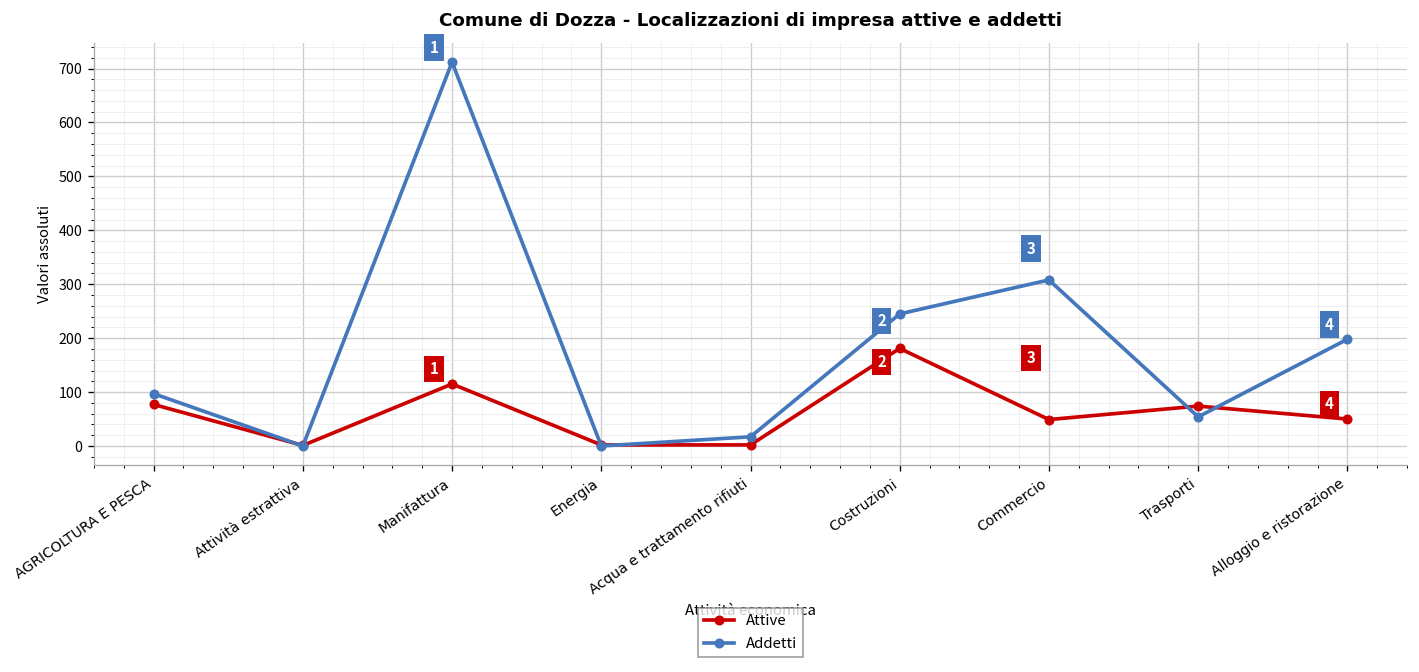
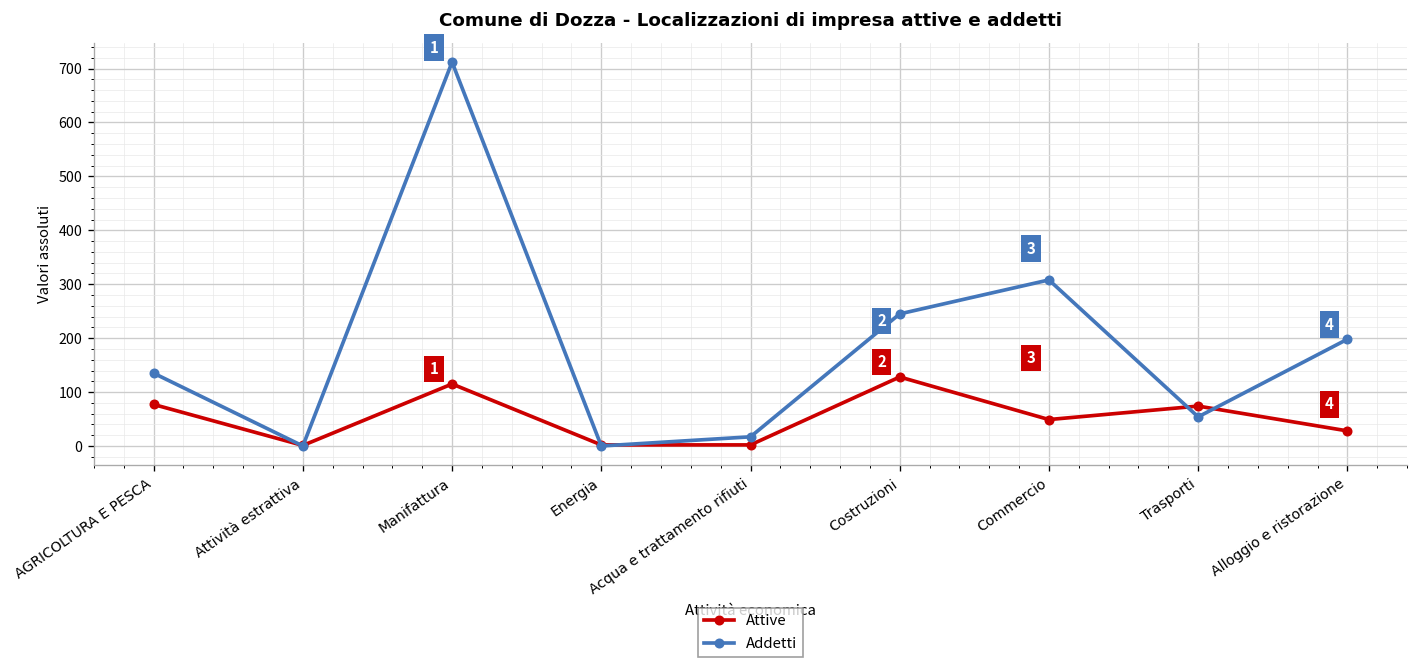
  {
    "Attive": {
      "AGRICOLTURA E PESCA": 80,
      "Acqua e trattamento rifiuti": 0,
-     "Costruzioni": 180,
+     "Costruzioni": 130,
      "Commercio": 50,
      "Trasporti": 70,
-     "Alloggio e ristorazione": 50
+     "Alloggio e ristorazione": 30
    },
    "Addetti": {
-     "AGRICOLTURA E PESCA": 100,
+     "AGRICOLTURA E PESCA": 140,
      "Acqua e trattamento rifiuti": 20,
      "Trasporti": 50
    }
  }
